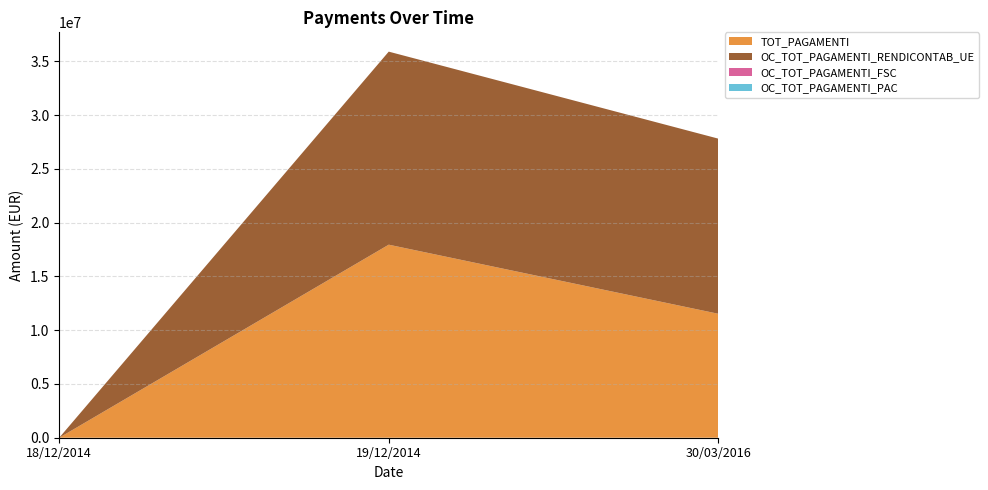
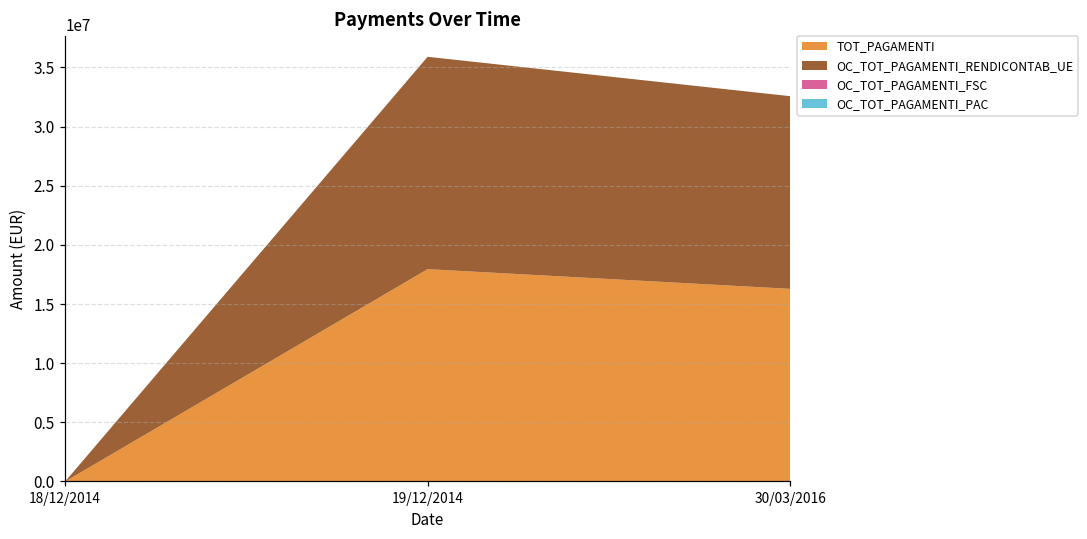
  {
    "TOT_PAGAMENTI": {
      "19/12/2014": 17900000,
-     "30/03/2016": 11500000
+     "30/03/2016": 16300000
    }
  }
